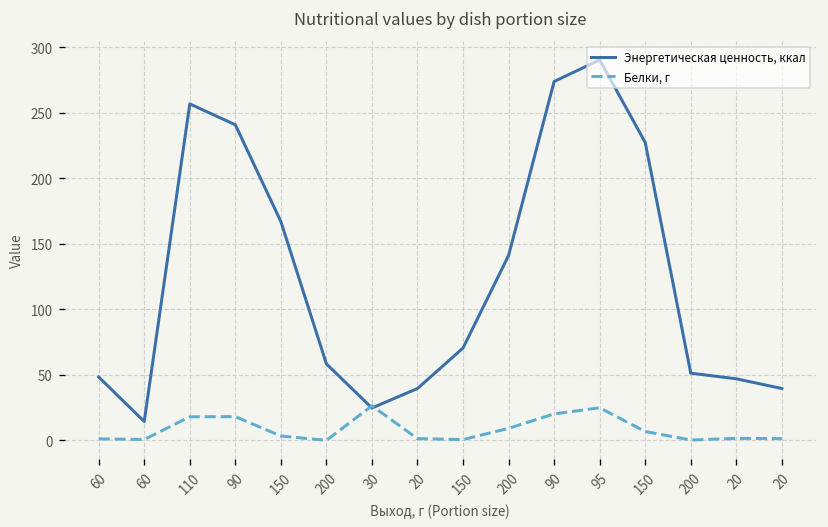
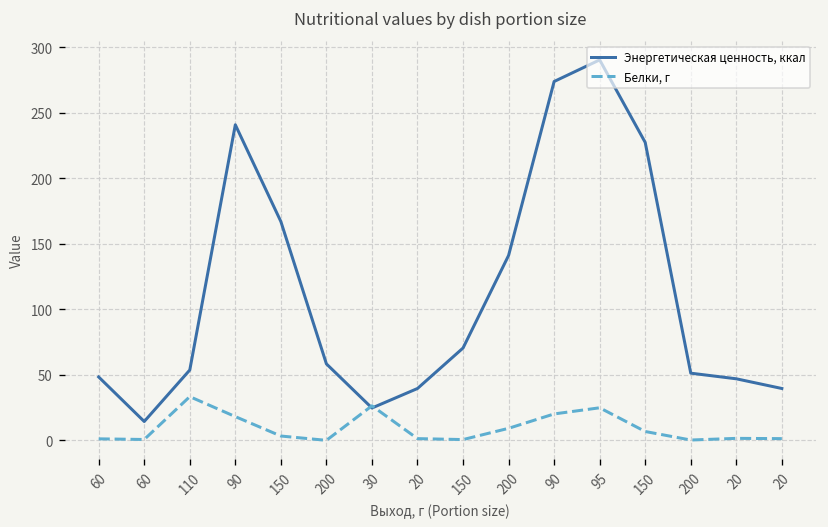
  {
    "Энергетическая ценность, ккал": {
-     "110": 257
+     "110": 54
    },
    "Белки, г": {
-     "110": 18,
+     "110": 33,
      "95": 25
    }
  }
